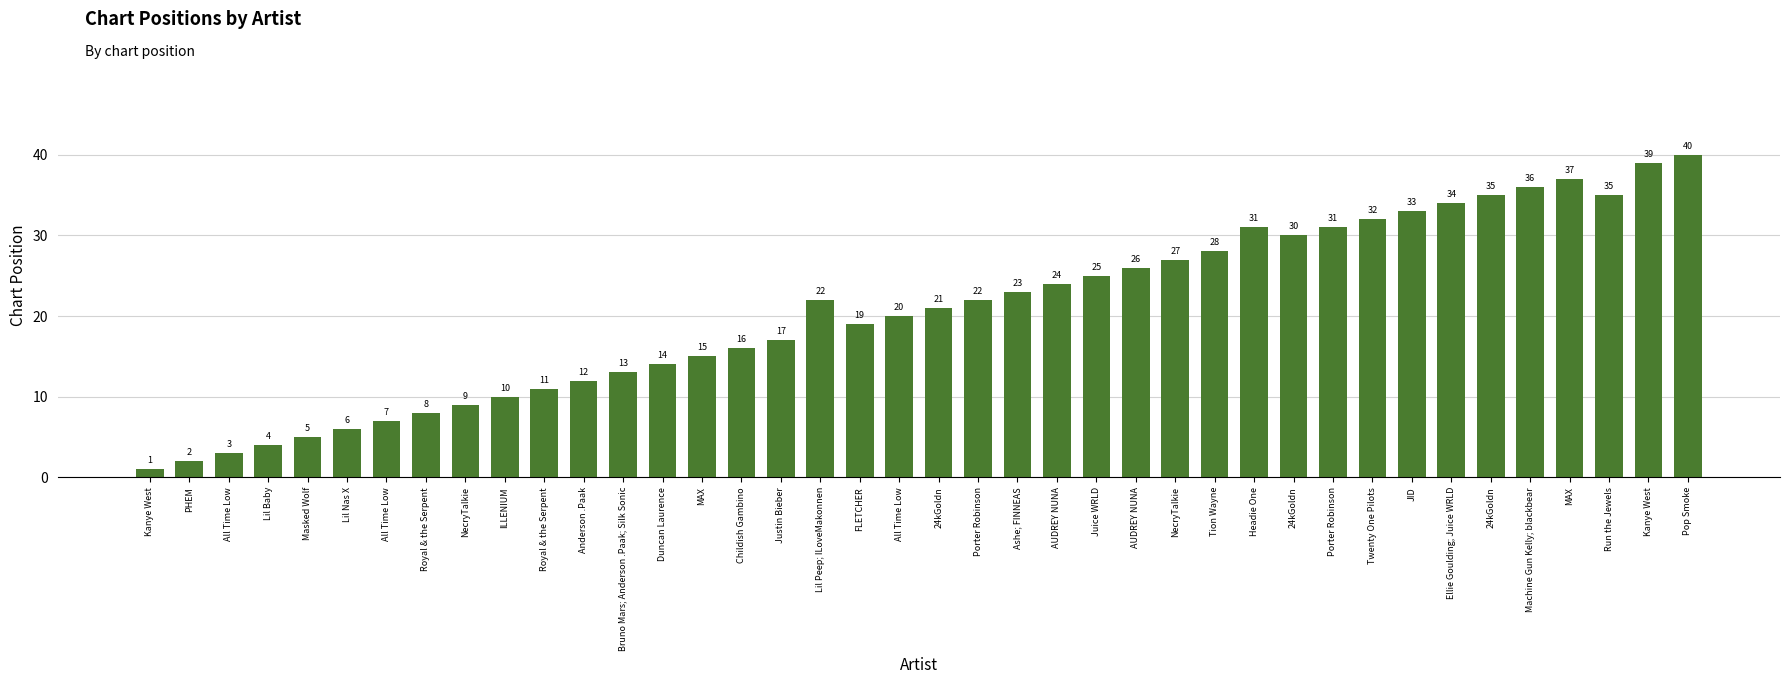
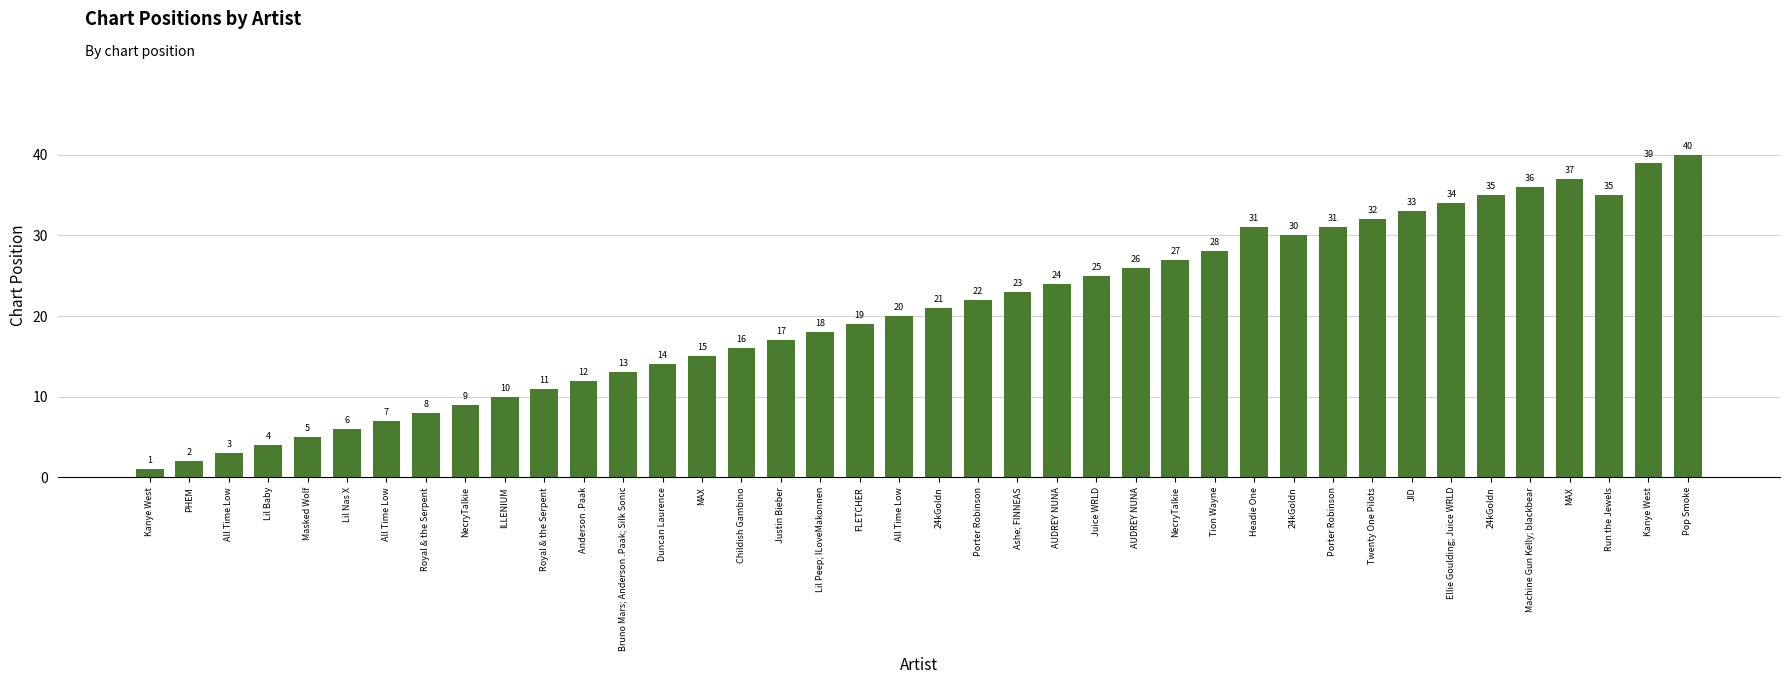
  {
    "PHEM": 2,
    "Lil Baby": 4,
    "Masked Wolf": 5,
    "Lil Nas X": 6,
    "ILLENIUM": 10,
    "Anderson .Paak": 12,
    "Bruno Mars; Anderson .Paak; Silk Sonic": 13,
    "Duncan Laurence": 14,
    "Childish Gambino": 16,
    "Justin Bieber": 17,
-   "Lil Peep; ILoveMakonnen": 22,
+   "Lil Peep; ILoveMakonnen": 18,
    "FLETCHER": 19,
    "Ashe; FINNEAS": 23,
    "Juice WRLD": 25,
    "Tion Wayne": 28,
    "Headie One": 31,
    "Twenty One Pilots": 32,
    "JID": 33,
    "Ellie Goulding; Juice WRLD": 34,
    "Machine Gun Kelly; blackbear": 36,
    "Run the Jewels": 35,
    "Pop Smoke": 40
  }
